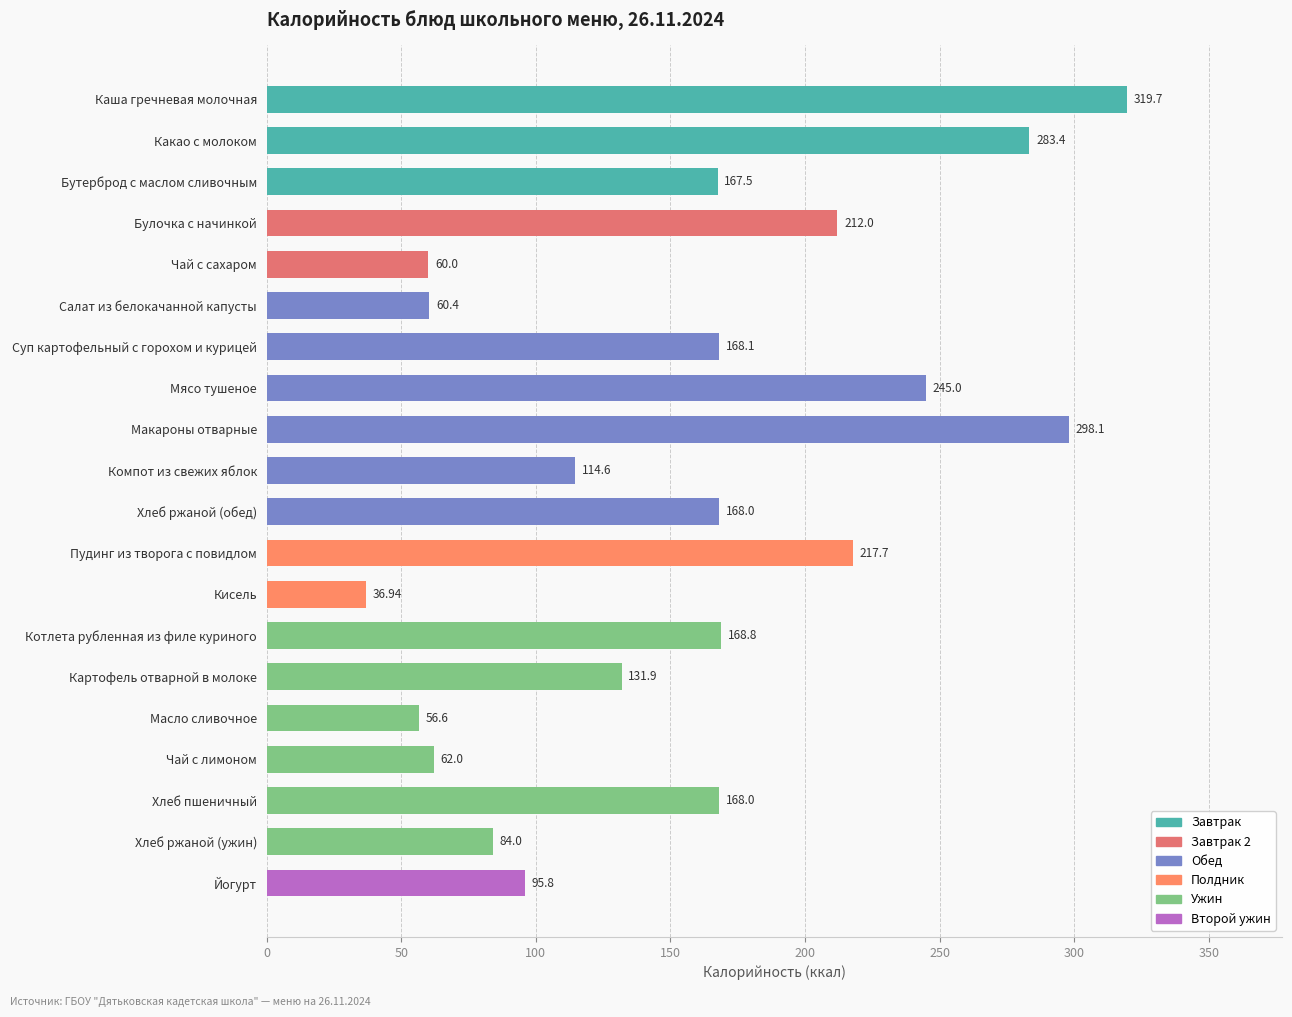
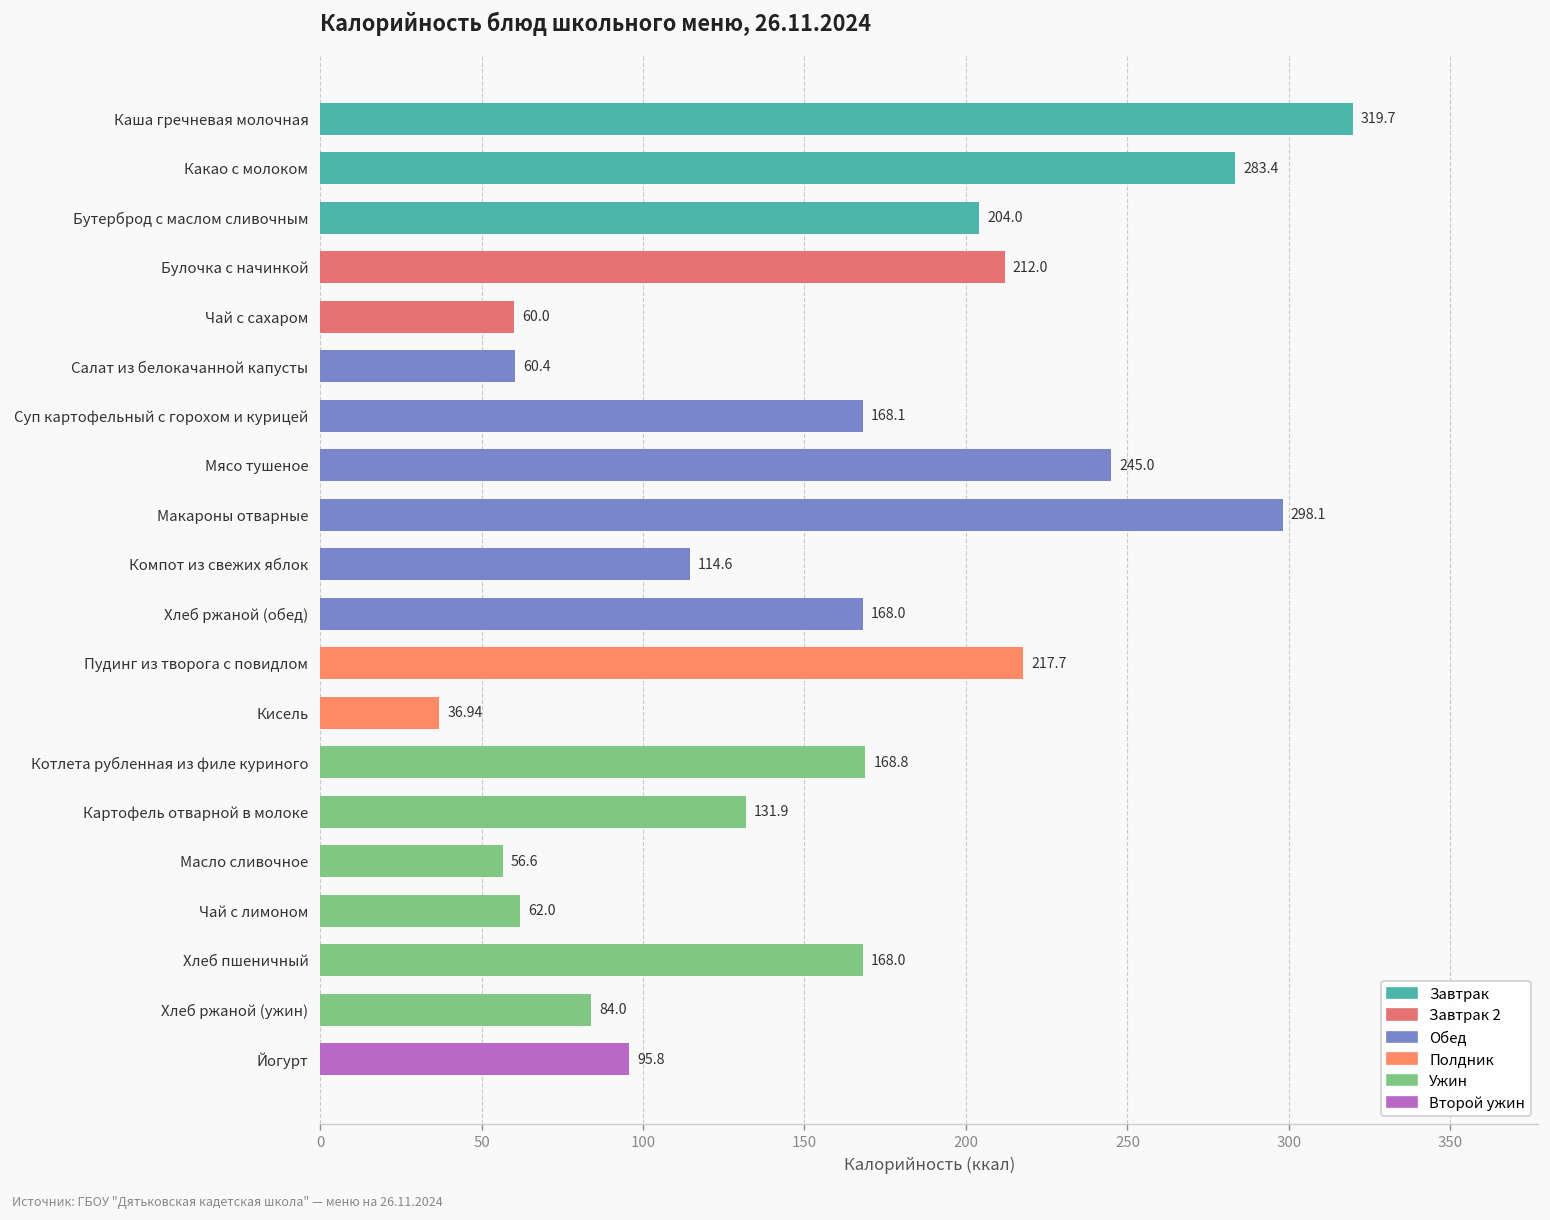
  {
    "Каша гречневая молочная": 319.7,
    "Какао с молоком": 283.4,
-   "Бутерброд с маслом сливочным": 167.5,
+   "Бутерброд с маслом сливочным": 204.0,
    "Булочка с начинкой": 212.0,
    "Чай с сахаром": 60.0,
    "Салат из белокачанной капусты": 60.4,
    "Суп картофельный с горохом и курицей": 168.1,
    "Мясо тушеное": 245.0,
    "Макароны отварные": 298.1,
    "Компот из свежих яблок": 114.6,
    "Хлеб ржаной (обед)": 168.0,
    "Пудинг из творога с повидлом": 217.7,
    "Кисель": 36.94,
    "Котлета рубленная из филе куриного": 168.8,
    "Картофель отварной в молоке": 131.9,
    "Масло сливочное": 56.6,
    "Чай с лимоном": 62.0,
    "Хлеб пшеничный": 168.0,
    "Хлеб ржаной (ужин)": 84.0,
    "Йогурт": 95.8
  }
